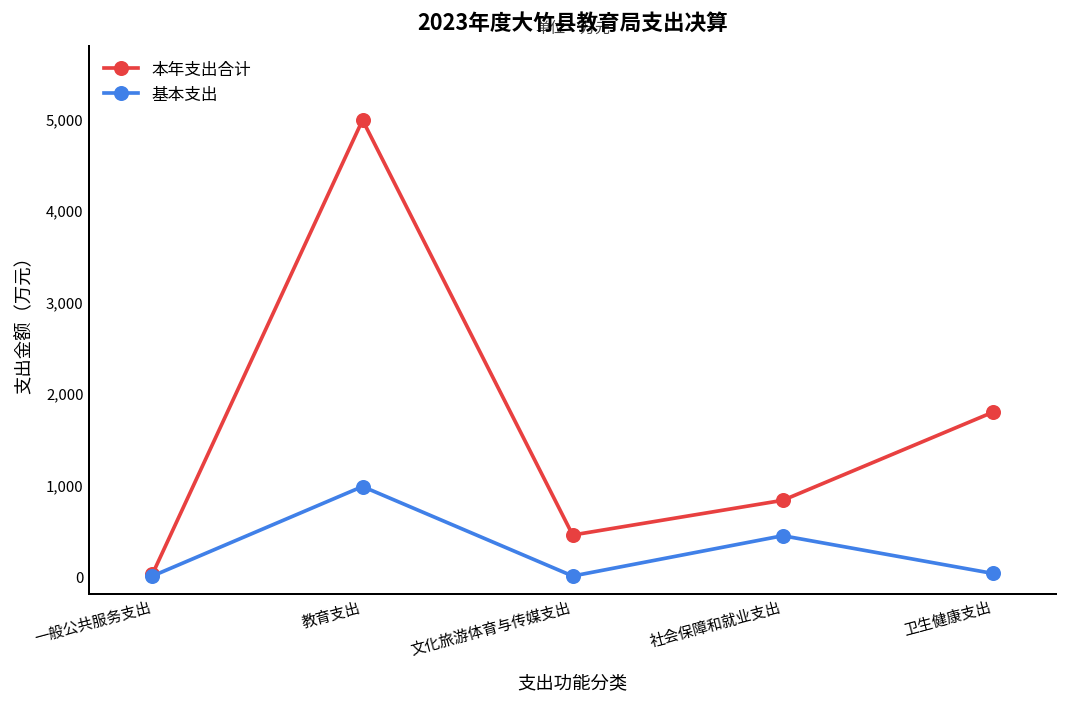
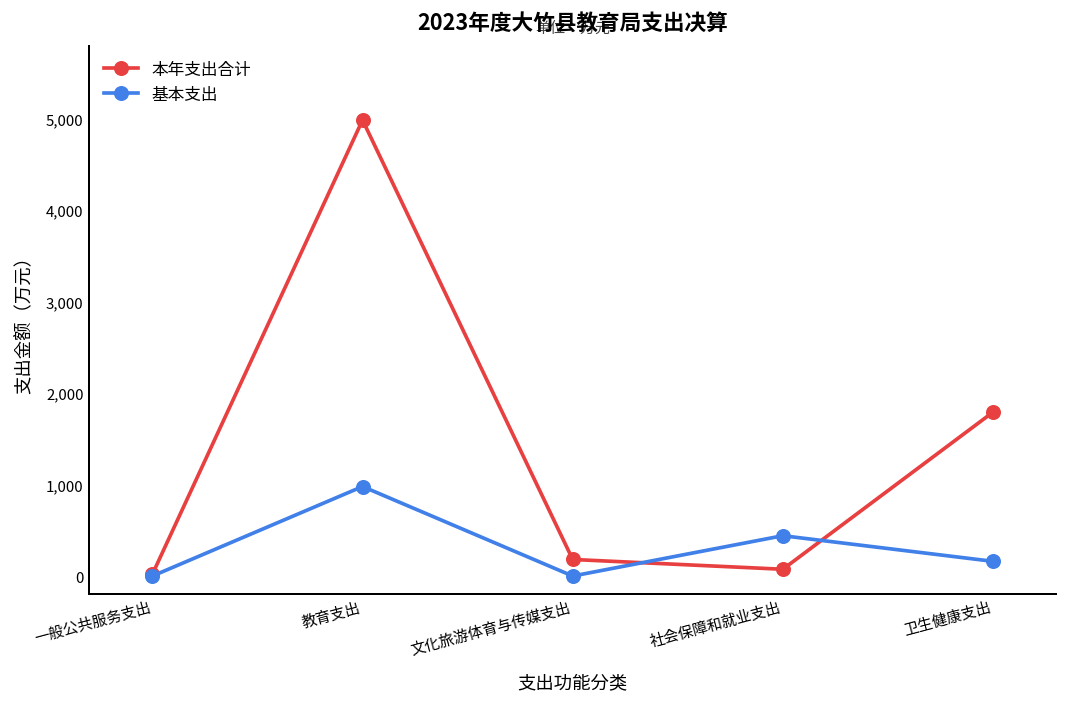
  {
    "本年支出合计": {
      "教育支出": "5,000",
-     "文化旅游体育与传媒支出": "400",
-     "社会保障和就业支出": "800",
+     "文化旅游体育与传媒支出": "200",
+     "社会保障和就业支出": "100",
      "卫生健康支出": "1,800"
    },
    "基本支出": {
      "教育支出": "1,000",
      "文化旅游体育与传媒支出": "0",
      "社会保障和就业支出": "400",
-     "卫生健康支出": "0"
+     "卫生健康支出": "200"
    }
  }
